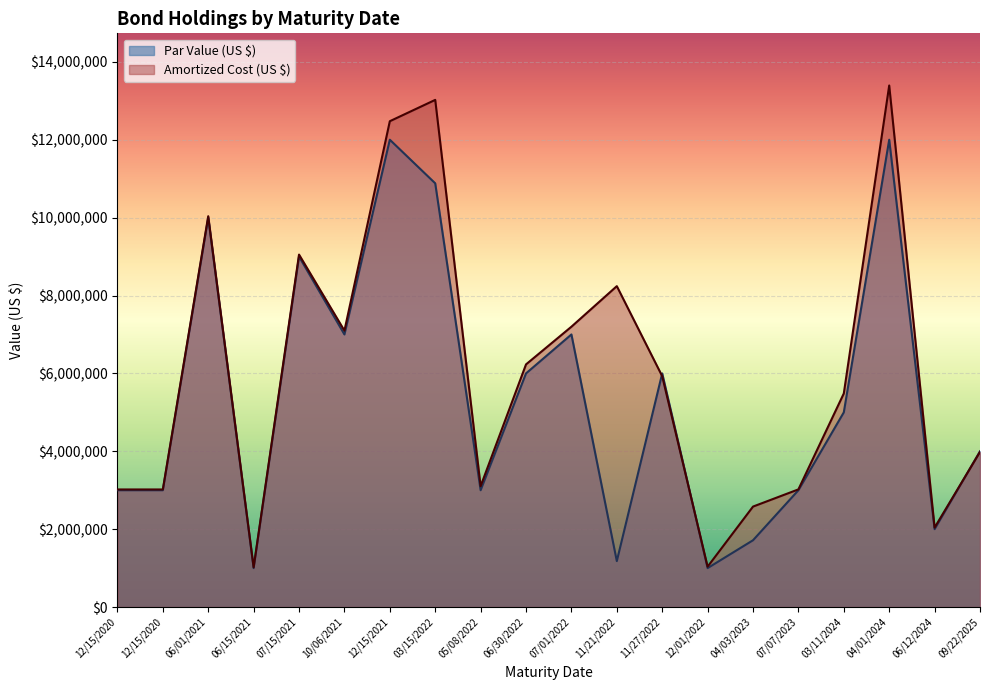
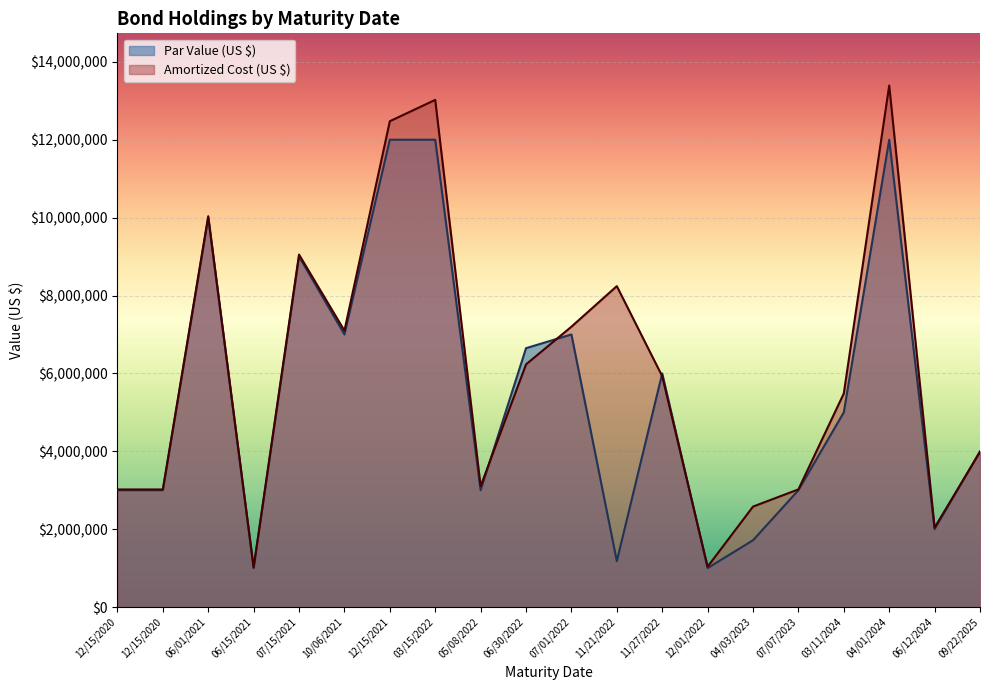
  {
    "Par Value (US $)": {
      "10/06/2021": "$7,000,000",
      "12/15/2021": "$12,000,000",
-     "03/15/2022": "$10,900,000",
+     "03/15/2022": "$12,000,000",
      "05/08/2022": "$3,000,000",
-     "06/30/2022": "$6,000,000",
+     "06/30/2022": "$6,600,000",
      "07/01/2022": "$7,000,000",
      "11/21/2022": "$1,200,000",
      "11/27/2022": "$6,000,000",
      "04/03/2023": "$1,700,000",
      "03/11/2024": "$5,000,000",
      "04/01/2024": "$12,000,000"
    },
    "Amortized Cost (US $)": {
      "10/06/2021": "$7,100,000",
      "12/15/2021": "$12,500,000",
      "03/15/2022": "$13,000,000",
      "05/08/2022": "$3,100,000",
      "06/30/2022": "$6,200,000",
      "07/01/2022": "$7,200,000",
      "11/21/2022": "$8,200,000",
      "11/27/2022": "$5,900,000",
      "04/03/2023": "$2,600,000",
      "03/11/2024": "$5,500,000",
      "04/01/2024": "$13,400,000"
    }
  }
